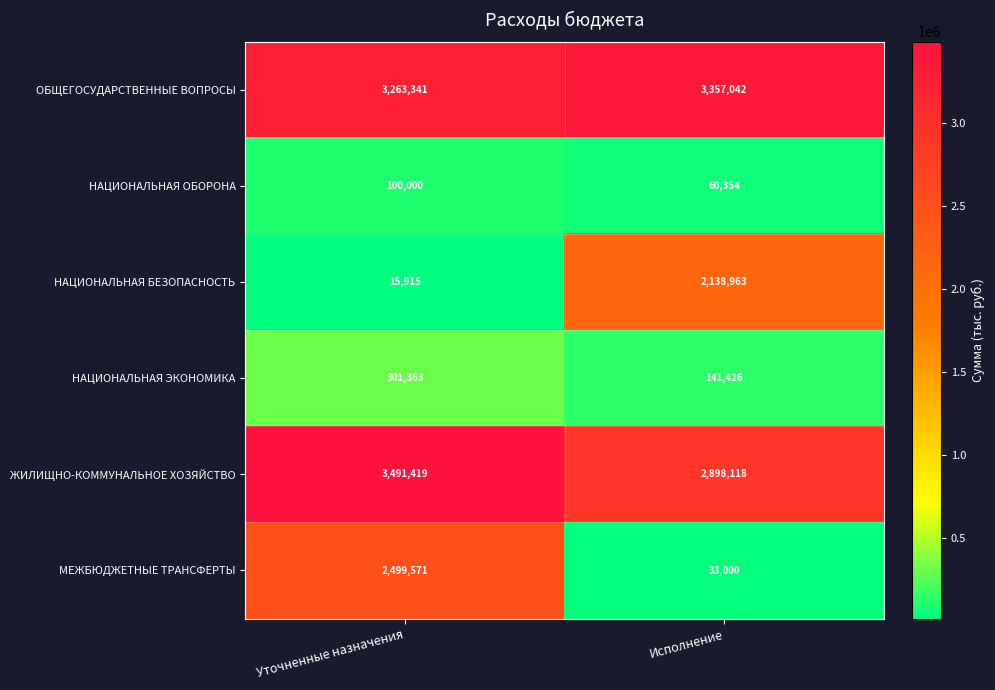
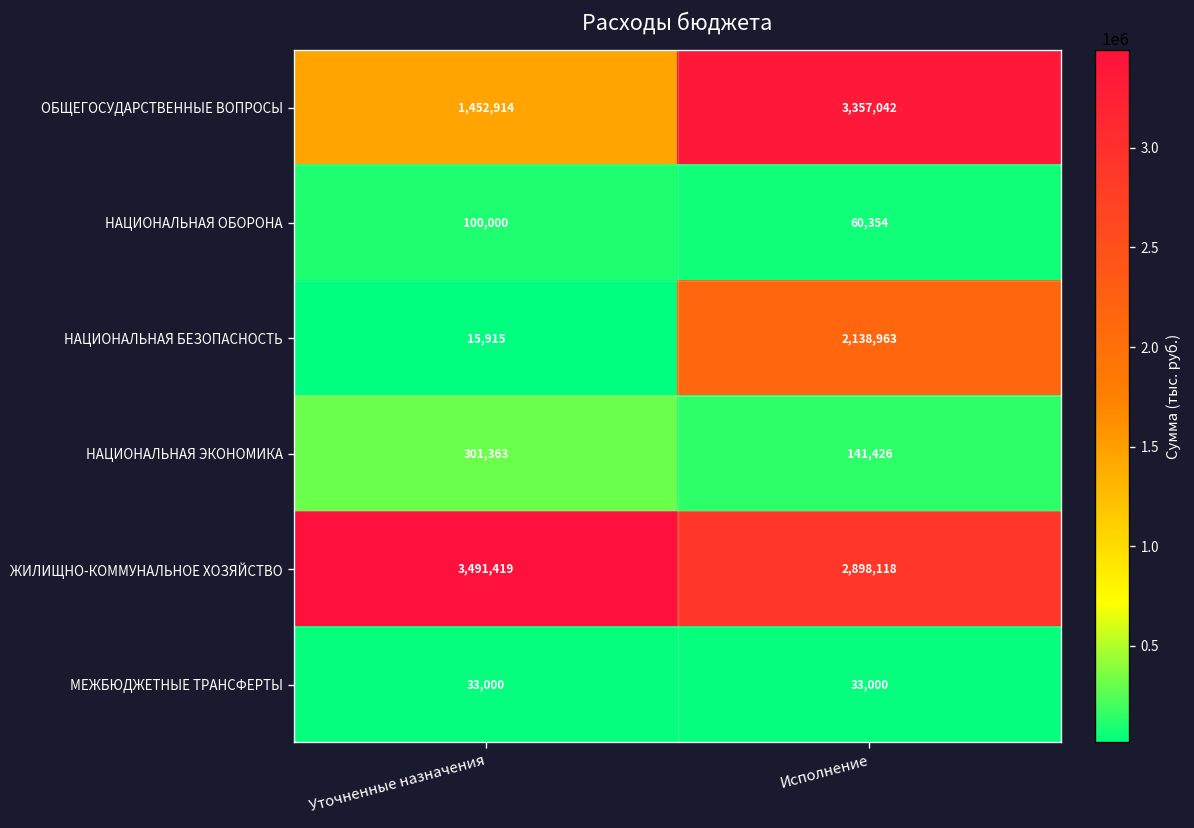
  {
    "ОБЩЕГОСУДАРСТВЕННЫЕ ВОПРОСЫ": {
-     "Уточненные назначения": "3,263,341",
+     "Уточненные назначения": "1,452,914",
      "Исполнение": "3,357,042"
    },
    "НАЦИОНАЛЬНАЯ ОБОРОНА": {
      "Уточненные назначения": "100,000",
      "Исполнение": "60,354"
    },
    "НАЦИОНАЛЬНАЯ БЕЗОПАСНОСТЬ": {
      "Уточненные назначения": "15,915",
      "Исполнение": "2,138,963"
    },
    "НАЦИОНАЛЬНАЯ ЭКОНОМИКА": {
      "Уточненные назначения": "301,363",
      "Исполнение": "141,426"
    },
    "ЖИЛИЩНО-КОММУНАЛЬНОЕ ХОЗЯЙСТВО": {
      "Уточненные назначения": "3,491,419",
      "Исполнение": "2,898,118"
    },
    "МЕЖБЮДЖЕТНЫЕ ТРАНСФЕРТЫ": {
-     "Уточненные назначения": "2,499,571",
+     "Уточненные назначения": "33,000",
      "Исполнение": "33,000"
    }
  }
